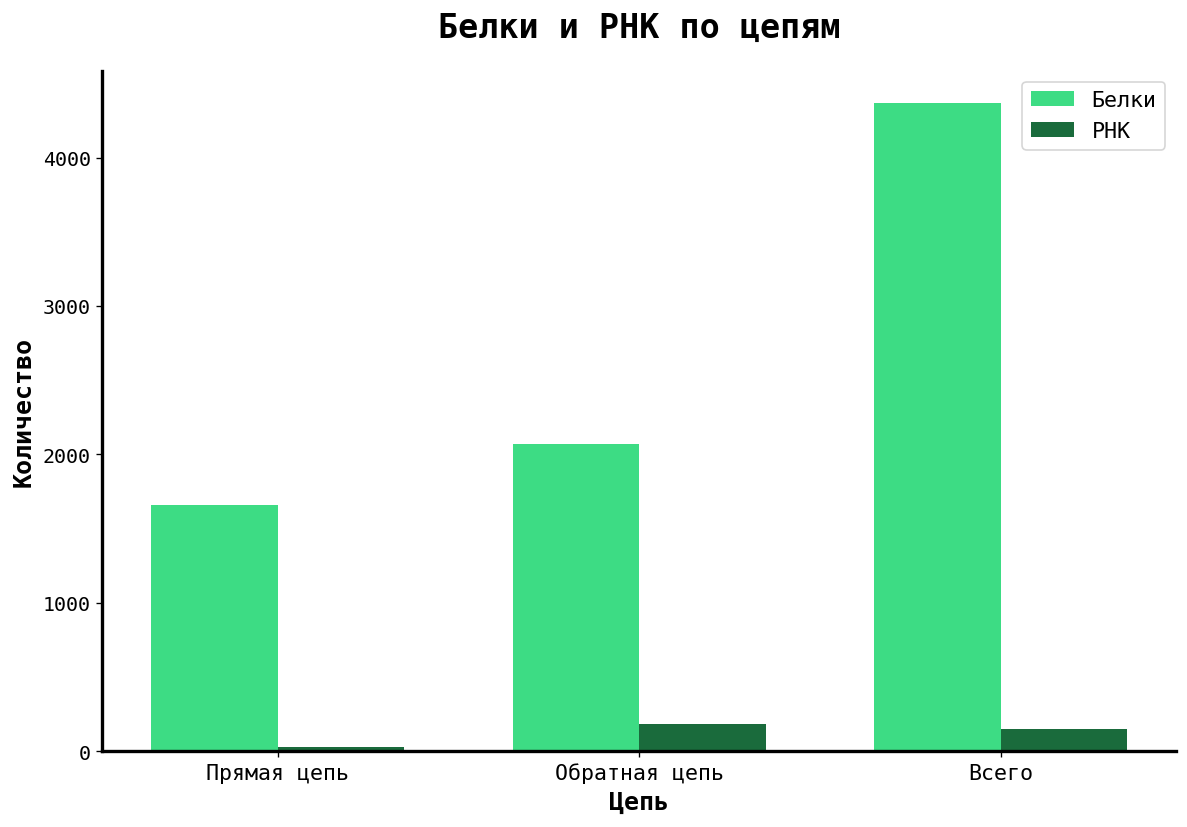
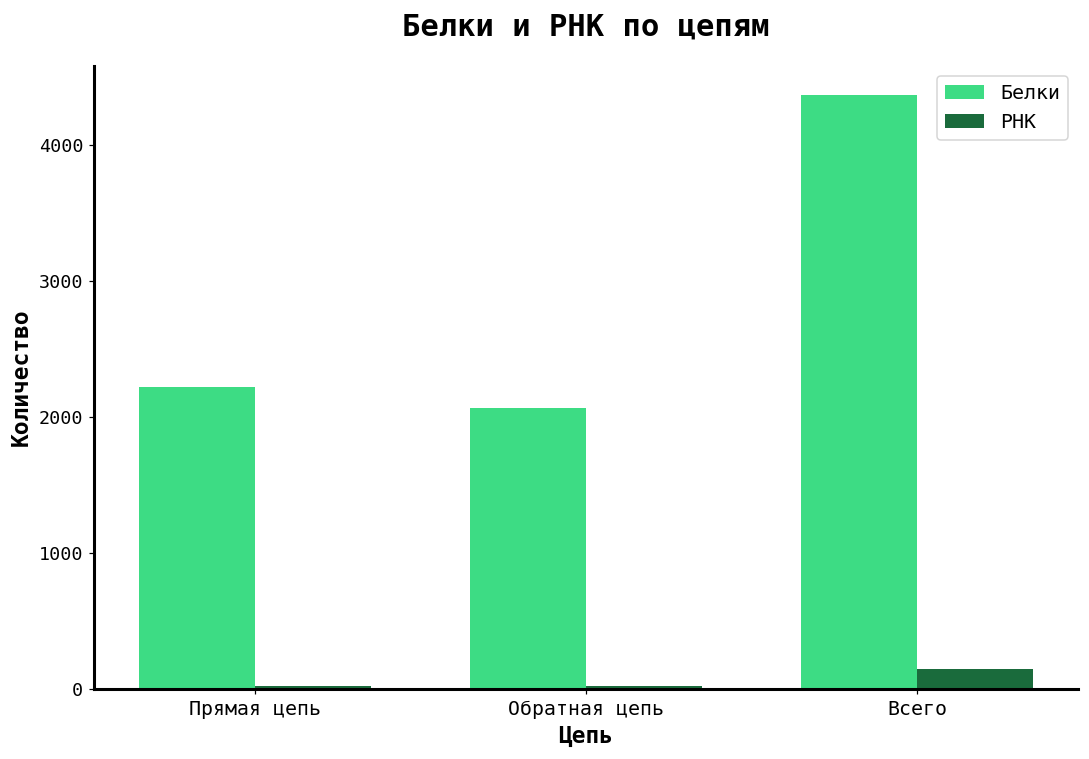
  {
    "Белки": {
-     "Прямая цепь": 1660,
+     "Прямая цепь": 2220,
      "Обратная цепь": 2070,
      "Всего": 4370
    },
    "РНК": {
      "Прямая цепь": 30,
-     "Обратная цепь": 180,
+     "Обратная цепь": 30,
      "Всего": 150
    }
  }
